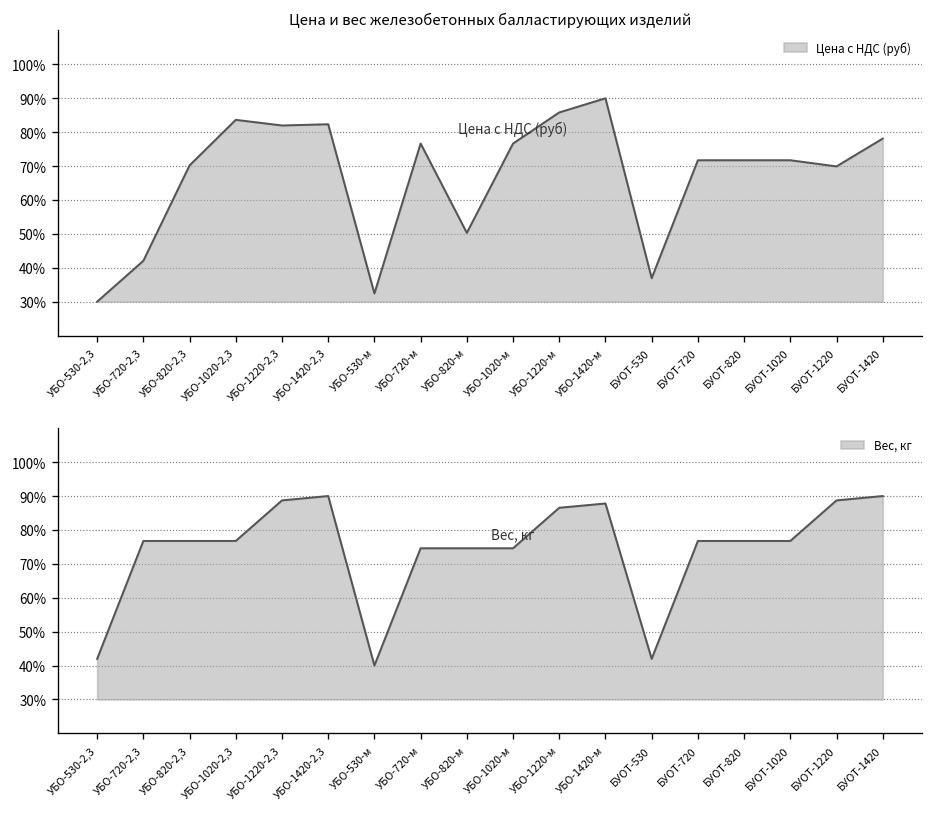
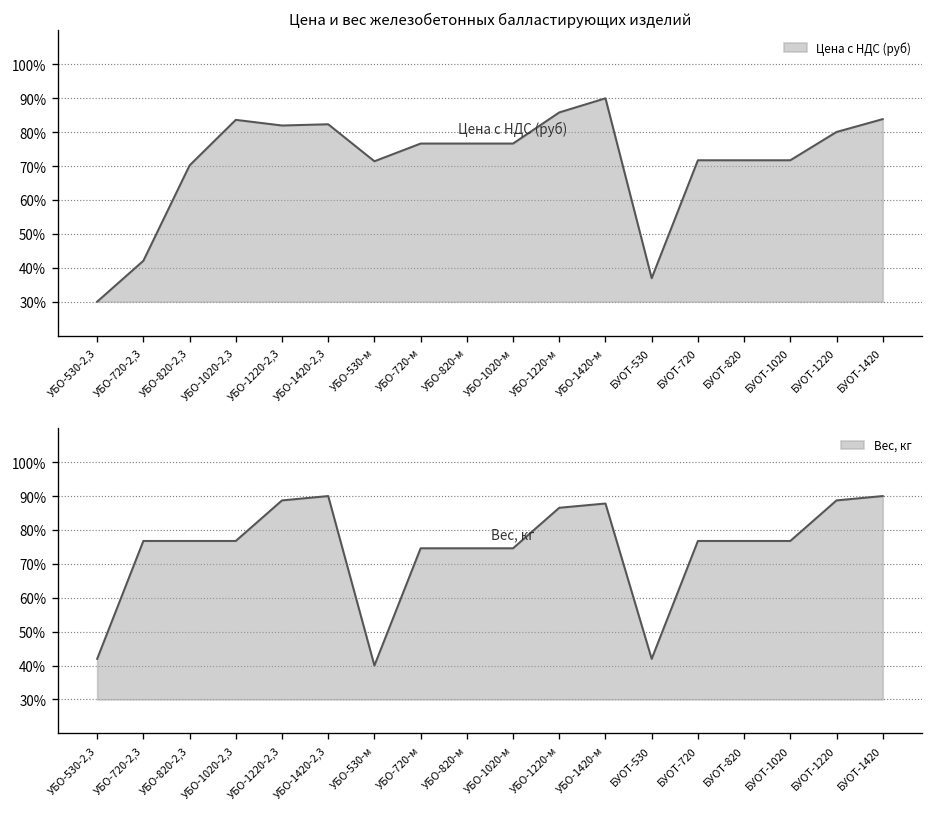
  {
    "Цена и вес железобетонных балластирующих изделий": {
      "УБО-530-2,3": "30%",
      "УБО-720-2,3": "42%",
      "УБО-820-2,3": "70%",
      "УБО-1020-2,3": "84%",
      "УБО-1220-2,3": "82%",
      "УБО-1420-2,3": "82%",
-     "УБО-530-м": "32%",
+     "УБО-530-м": "71%",
      "УБО-720-м": "77%",
-     "УБО-820-м": "50%",
+     "УБО-820-м": "77%",
      "УБО-1020-м": "77%",
      "УБО-1220-м": "86%",
      "УБО-1420-м": "90%",
      "БУОТ-530": "37%",
      "БУОТ-720": "72%",
      "БУОТ-820": "72%",
      "БУОТ-1020": "72%",
-     "БУОТ-1220": "70%",
-     "БУОТ-1420": "78%"
+     "БУОТ-1220": "80%",
+     "БУОТ-1420": "84%"
    }
  }
